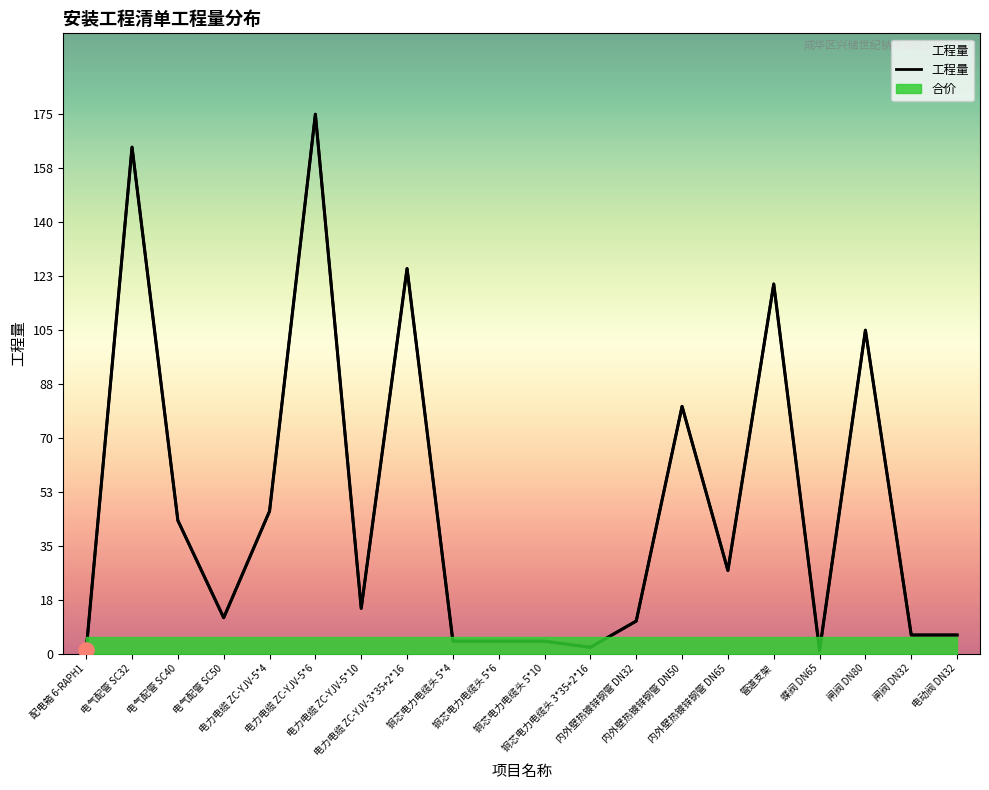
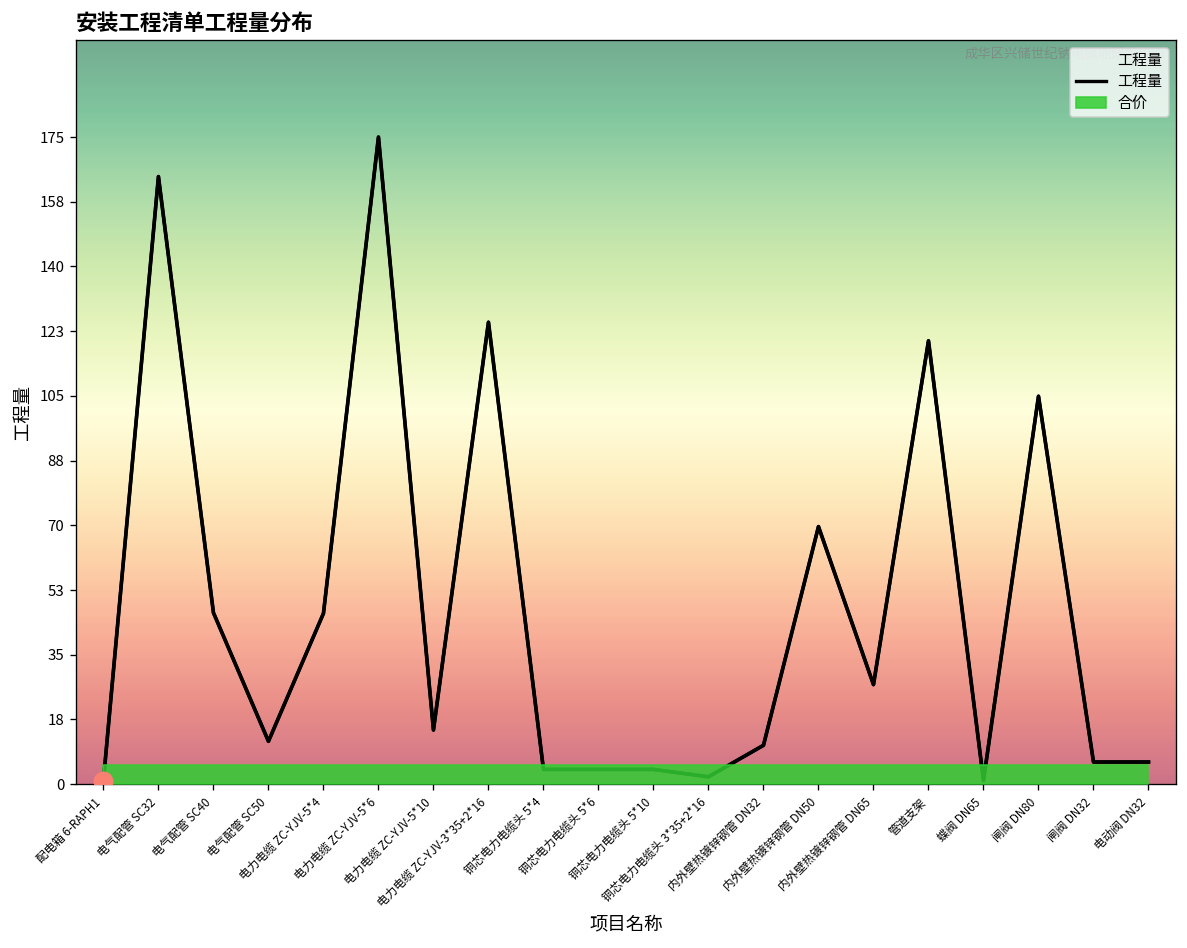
  {
    "工程量": {
      "电气配管 SC32": 164,
-     "电气配管 SC40": 43,
+     "电气配管 SC40": 46,
      "电气配管 SC50": 12,
      "电力电缆 ZC-YJV-5*4": 46,
      "电力电缆 ZC-YJV-5*6": 175,
      "电力电缆 ZC-YJV-5*10": 15,
      "电力电缆 ZC-YJV-3*35+2*16": 125,
      "铜芯电力电缆头 5*4": 4,
      "铜芯电力电缆头 5*6": 4,
      "铜芯电力电缆头 5*10": 4,
      "铜芯电力电缆头 3*35+2*16": 2,
      "内外壁热镀锌钢管 DN32": 11,
-     "内外壁热镀锌钢管 DN50": 80,
+     "内外壁热镀锌钢管 DN50": 70,
      "内外壁热镀锌钢管 DN65": 27,
      "管道支架": 120,
      "蝶阀 DN65": 1,
      "闸阀 DN80": 105
    },
    "合价": {
      "配电箱 6-RAPH1": 5,
      "电气配管 SC32": 5,
      "电气配管 SC40": 5,
      "电气配管 SC50": 5,
      "电力电缆 ZC-YJV-5*4": 5,
      "电力电缆 ZC-YJV-5*6": 5,
      "电力电缆 ZC-YJV-5*10": 5,
      "电力电缆 ZC-YJV-3*35+2*16": 5,
      "铜芯电力电缆头 5*4": 5,
      "铜芯电力电缆头 5*6": 5,
      "铜芯电力电缆头 5*10": 5,
      "铜芯电力电缆头 3*35+2*16": 5,
      "内外壁热镀锌钢管 DN32": 5,
      "内外壁热镀锌钢管 DN50": 5,
      "内外壁热镀锌钢管 DN65": 5,
      "管道支架": 5,
      "蝶阀 DN65": 5,
      "闸阀 DN80": 5
    }
  }
